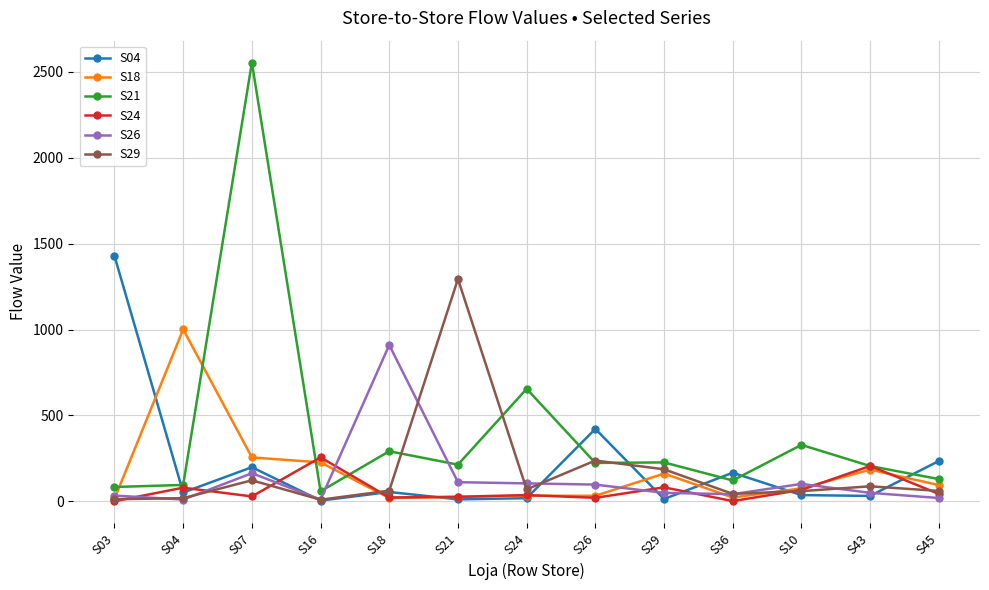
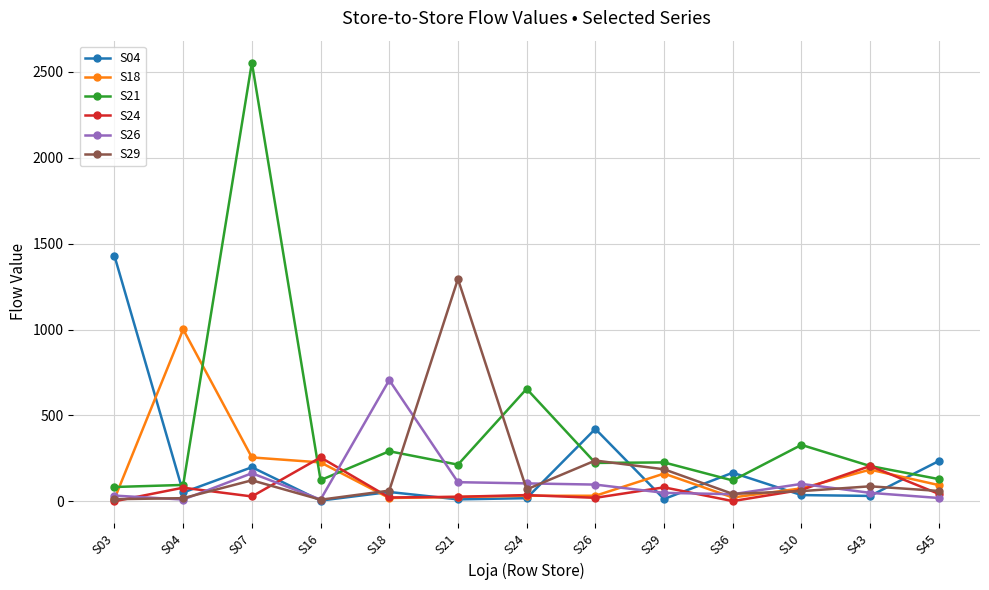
  {
    "S04": {
      "S03": 1430,
      "S04": 50,
      "S07": 200,
      "S26": 420,
      "S29": 10,
      "S36": 170,
      "S10": 40,
      "S43": 30,
      "S45": 240
    },
    "S18": {
      "S04": 1000,
      "S07": 260,
      "S16": 230,
      "S29": 160,
      "S36": 20,
      "S43": 190,
      "S45": 100
    },
    "S21": {
      "S03": 80,
      "S04": 100,
      "S07": 2550,
-     "S16": 60,
+     "S16": 120,
      "S18": 290,
      "S21": 210,
      "S24": 660,
      "S29": 230,
      "S36": 120,
      "S10": 330,
      "S45": 130
    },
    "S24": {
      "S04": 80,
      "S07": 30,
      "S16": 260,
      "S29": 80,
      "S36": 0,
      "S45": 40
    },
    "S26": {
      "S03": 30,
      "S07": 160,
-     "S18": 910,
+     "S18": 710,
      "S21": 110,
      "S24": 110,
      "S26": 100,
      "S29": 50,
      "S10": 100,
      "S43": 50,
      "S45": 20
    },
    "S29": {
      "S07": 120,
      "S21": 1290,
      "S24": 70,
      "S29": 190,
      "S43": 90,
      "S45": 60
    }
  }
